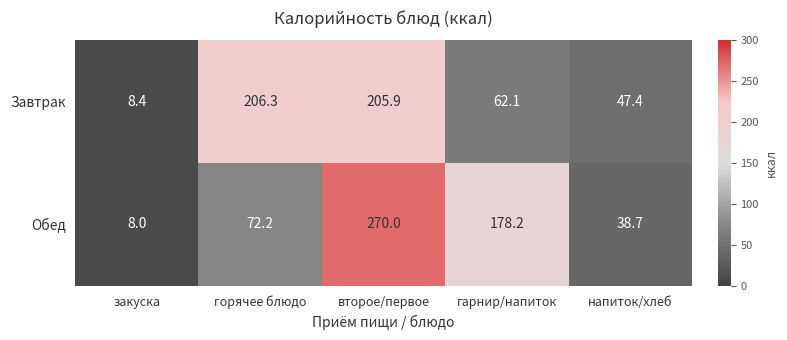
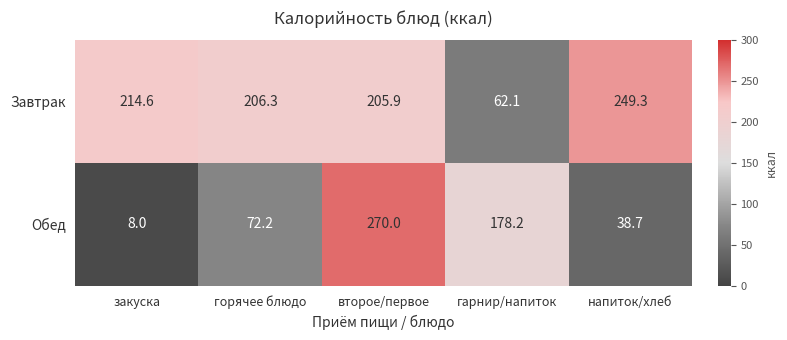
  {
    "Завтрак": {
-     "закуска": 8.4,
+     "закуска": 214.6,
      "горячее блюдо": 206.3,
      "второе/первое": 205.9,
      "гарнир/напиток": 62.1,
-     "напиток/хлеб": 47.4
+     "напиток/хлеб": 249.3
    },
    "Обед": {
      "закуска": 8.0,
      "горячее блюдо": 72.2,
      "второе/первое": 270.0,
      "гарнир/напиток": 178.2,
      "напиток/хлеб": 38.7
    }
  }
